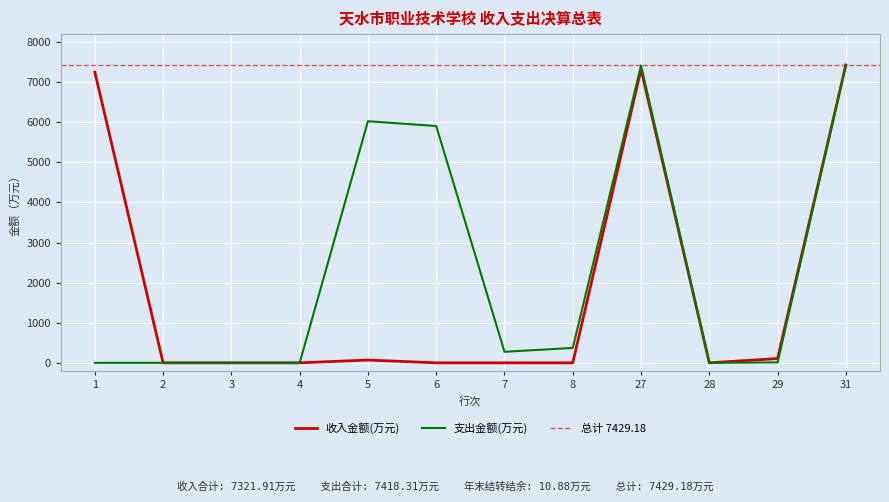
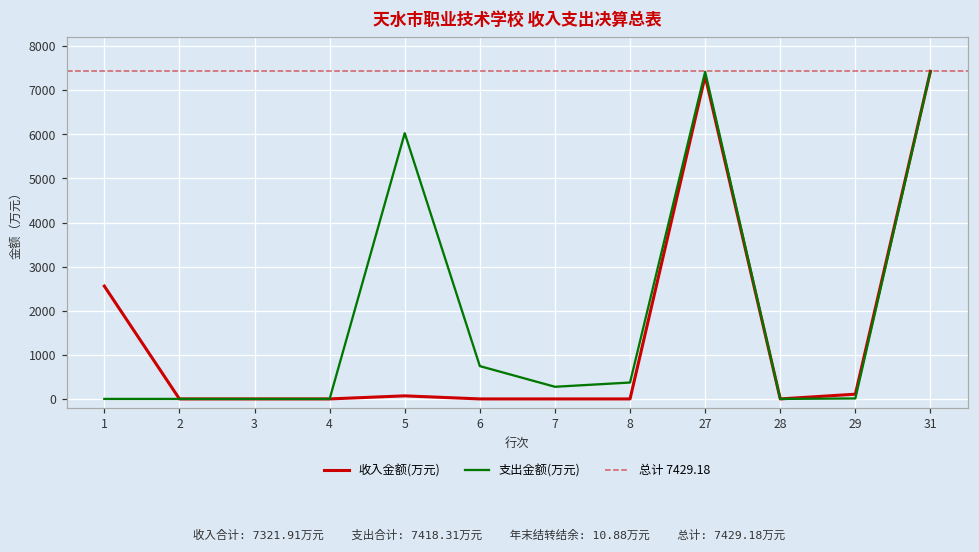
  {
    "收入金额(万元)": {
-     "1": 7300,
+     "1": 2600,
      "5": 100,
      "6": 0,
      "7": 0,
      "8": 0,
      "27": 7300,
      "29": 100
    },
    "支出金额(万元)": {
      "1": 0,
      "5": 6000,
-     "6": 5900,
+     "6": 700,
      "7": 300,
      "8": 400,
      "27": 7400,
      "29": 0
    }
  }
